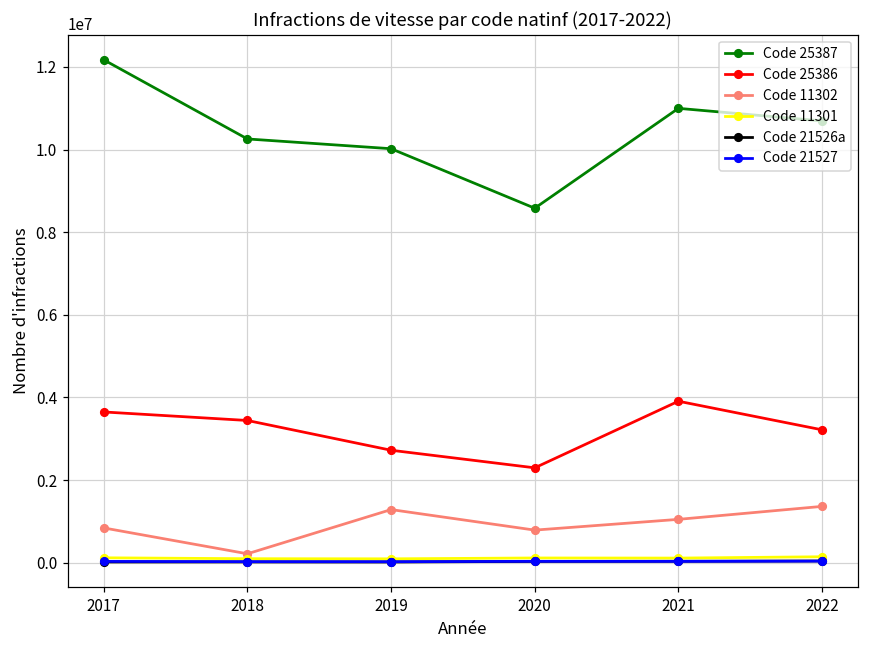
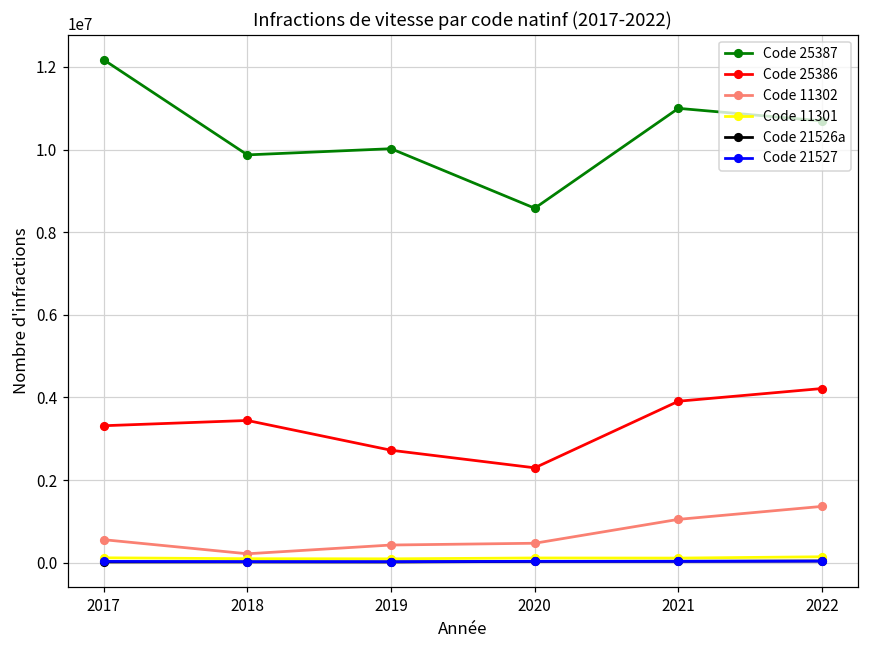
  {
    "Code 25387": {
      "2017": 12200000,
-     "2018": 10300000,
+     "2018": 9900000,
      "2019": 10000000,
      "2020": 8600000,
      "2021": 11000000
    },
    "Code 25386": {
-     "2017": 3600000,
+     "2017": 3300000,
      "2018": 3400000,
      "2019": 2700000,
      "2020": 2300000,
      "2021": 3900000,
-     "2022": 3200000
+     "2022": 4200000
    },
    "Code 11302": {
-     "2017": 800000,
+     "2017": 600000,
      "2018": 200000,
-     "2019": 1300000,
-     "2020": 800000,
+     "2019": 400000,
+     "2020": 500000,
      "2021": 1100000,
      "2022": 1400000
    },
    "Code 11301": {
      "2017": 100000,
      "2018": 100000,
      "2019": 100000,
      "2020": 100000,
      "2021": 100000,
      "2022": 100000
    }
  }
